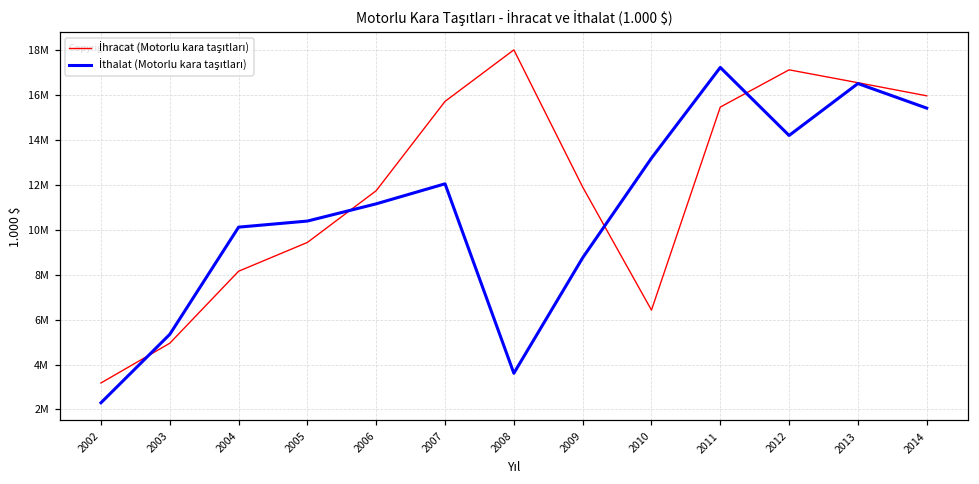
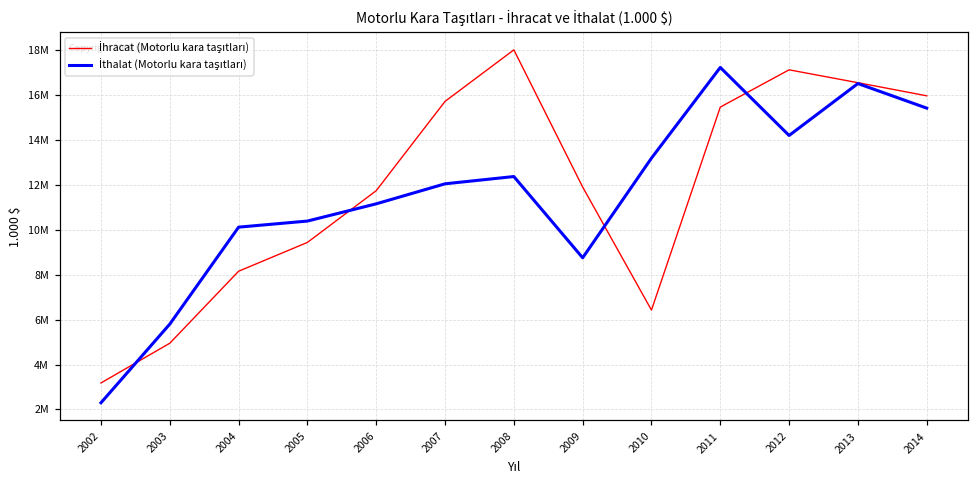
  {
    "İhracat (Motorlu kara taşıtları)": {
      "2002": 3200000,
      "2003": 4900000,
      "2004": 8100000,
      "2005": 9400000,
      "2006": 11700000,
      "2007": 15700000,
      "2008": 18000000,
      "2009": 11900000,
      "2010": 6400000,
      "2011": 15400000,
      "2012": 17100000,
      "2014": 15900000
    },
    "İthalat (Motorlu kara taşıtları)": {
      "2002": 2300000,
-     "2003": 5300000,
+     "2003": 5800000,
      "2004": 10100000,
      "2005": 10400000,
      "2006": 11100000,
      "2007": 12000000,
-     "2008": 3600000,
+     "2008": 12400000,
      "2009": 8700000,
      "2010": 13200000,
      "2011": 17200000,
      "2012": 14200000,
      "2014": 15400000
    }
  }
